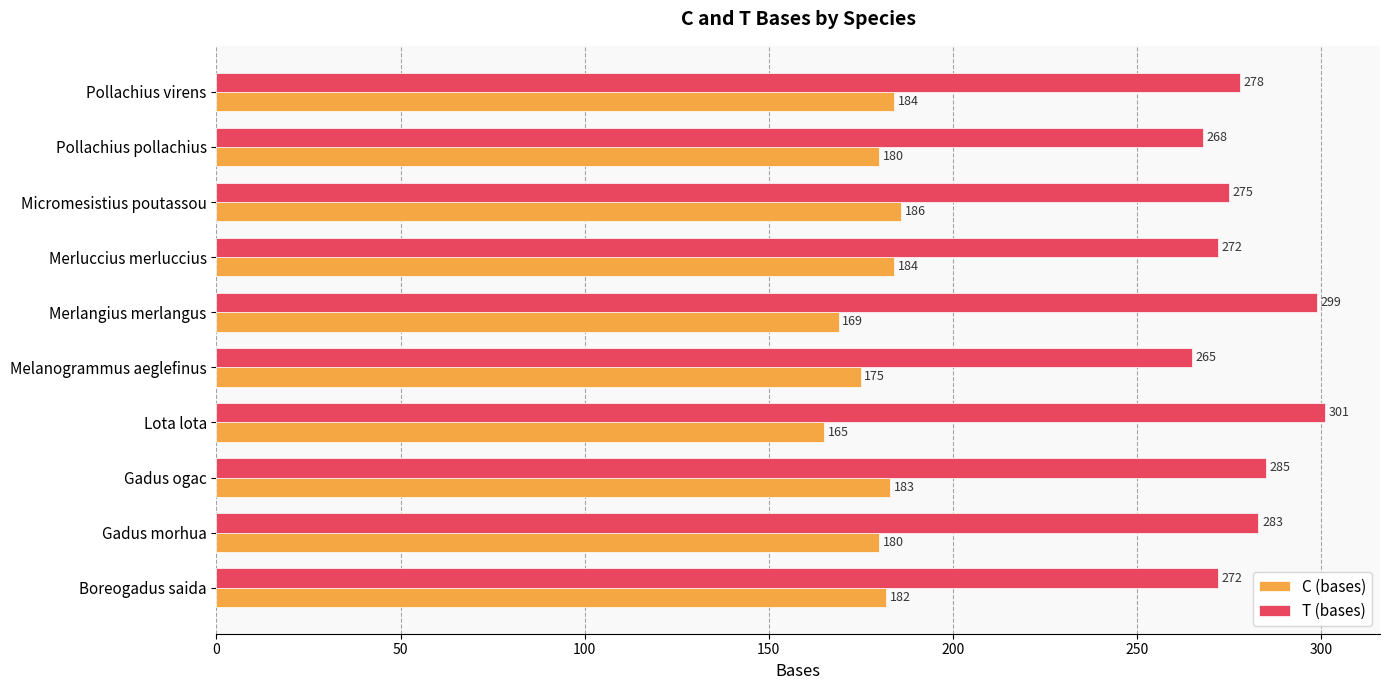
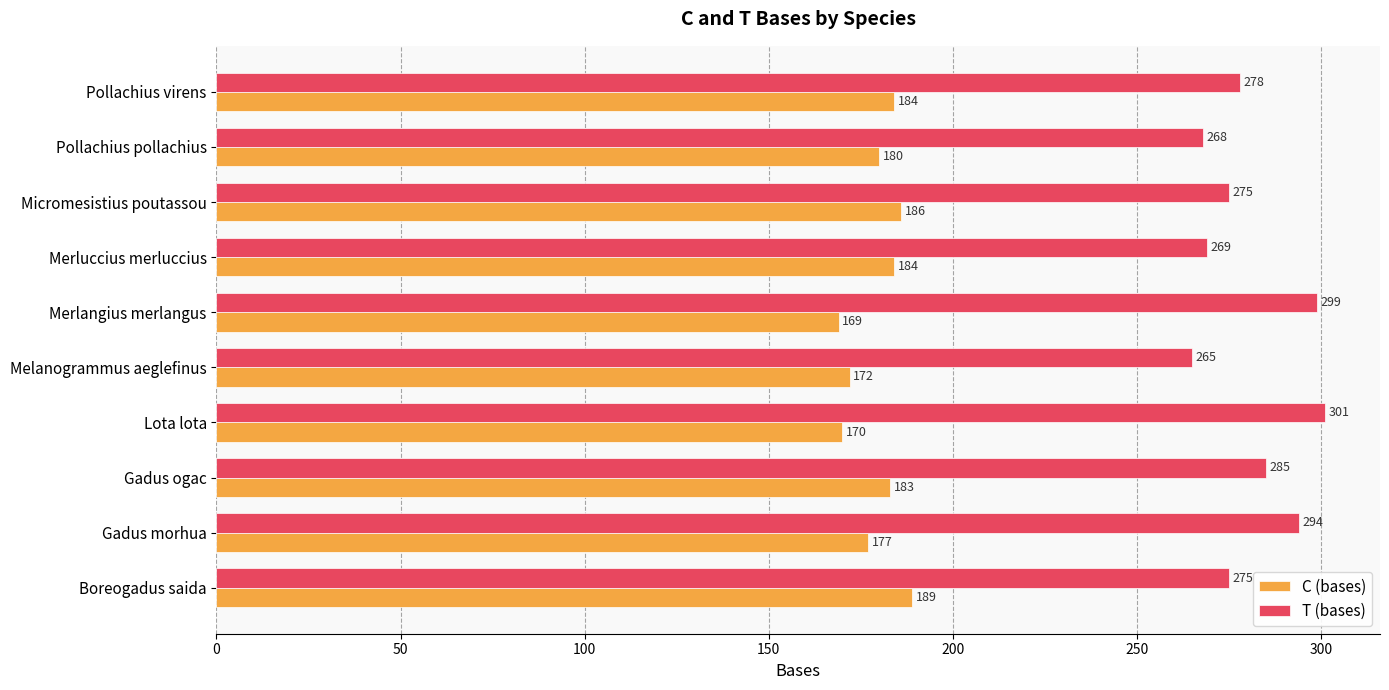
  {
    "C (bases)": {
      "Pollachius virens": 184,
      "Pollachius pollachius": 180,
      "Micromesistius poutassou": 186,
      "Merluccius merluccius": 184,
      "Merlangius merlangus": 169,
-     "Melanogrammus aeglefinus": 175,
-     "Lota lota": 165,
+     "Melanogrammus aeglefinus": 172,
+     "Lota lota": 170,
      "Gadus ogac": 183,
-     "Gadus morhua": 180,
-     "Boreogadus saida": 182
+     "Gadus morhua": 177,
+     "Boreogadus saida": 189
    },
    "T (bases)": {
      "Pollachius virens": 278,
      "Pollachius pollachius": 268,
      "Micromesistius poutassou": 275,
-     "Merluccius merluccius": 272,
+     "Merluccius merluccius": 269,
      "Merlangius merlangus": 299,
      "Melanogrammus aeglefinus": 265,
      "Lota lota": 301,
      "Gadus ogac": 285,
-     "Gadus morhua": 283,
-     "Boreogadus saida": 272
+     "Gadus morhua": 294,
+     "Boreogadus saida": 275
    }
  }
